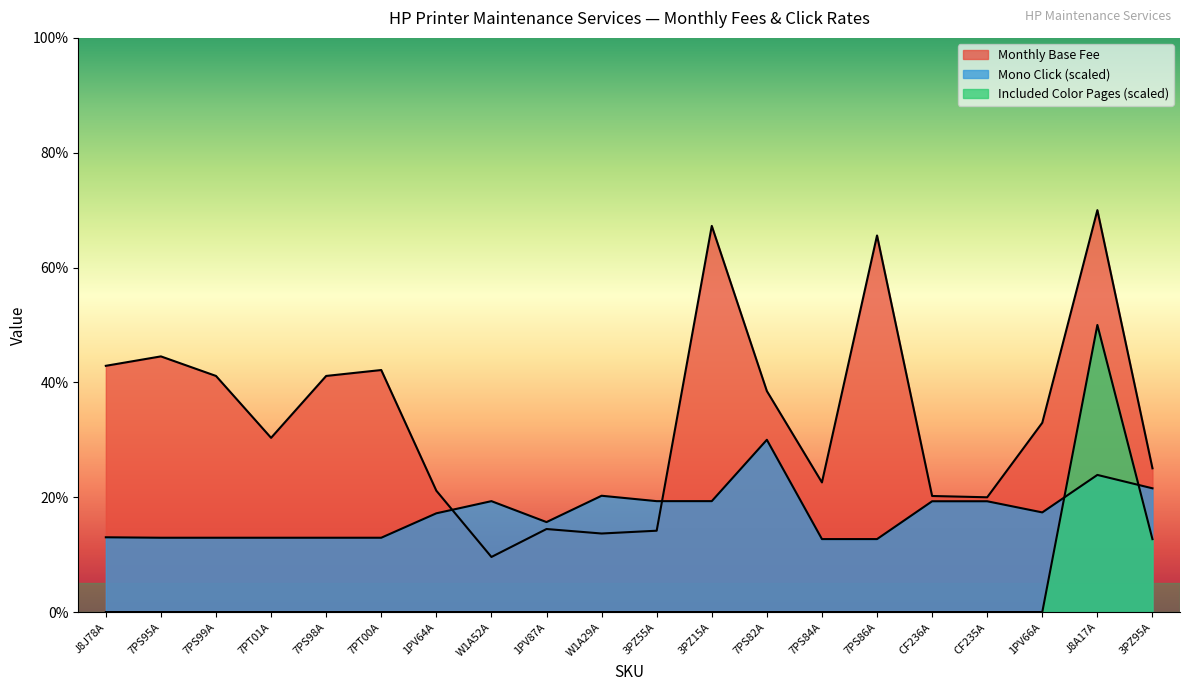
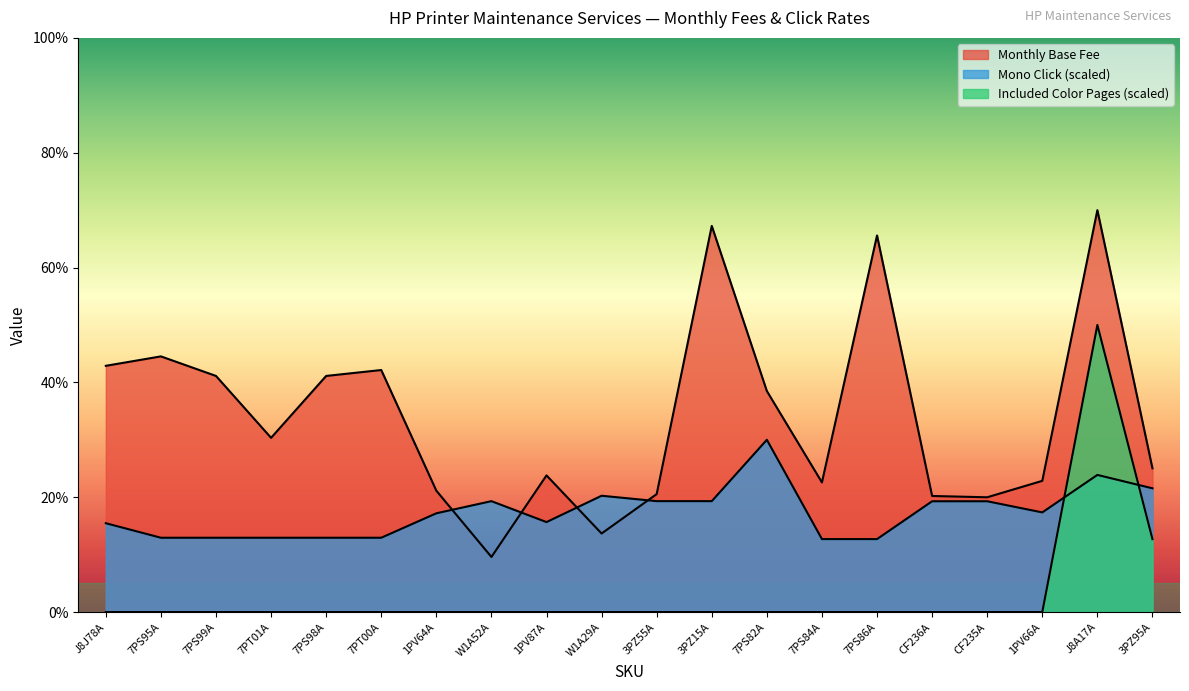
  {
    "Monthly Base Fee": {
      "J8J78A": "43%",
      "7PS95A": "45%",
      "7PS99A": "41%",
      "7PT01A": "30%",
      "7PS98A": "41%",
      "7PT00A": "42%",
      "1PV64A": "21%",
      "W1A52A": "10%",
-     "1PV87A": "14%",
+     "1PV87A": "24%",
      "W1A29A": "14%",
-     "3PZ55A": "14%",
+     "3PZ55A": "21%",
      "3PZ15A": "67%",
      "7PS82A": "38%",
      "7PS84A": "23%",
      "7PS86A": "66%",
      "CF236A": "20%",
      "CF235A": "20%",
-     "1PV66A": "33%",
+     "1PV66A": "23%",
      "J8A17A": "70%",
      "3PZ95A": "25%"
    },
    "Mono Click (scaled)": {
-     "J8J78A": "13%",
+     "J8J78A": "15%",
      "7PS95A": "13%",
      "7PS99A": "13%",
      "7PT01A": "13%",
      "7PS98A": "13%",
      "7PT00A": "13%",
      "1PV64A": "17%",
      "W1A52A": "19%",
      "1PV87A": "16%",
      "W1A29A": "20%",
      "3PZ55A": "19%",
      "3PZ15A": "19%",
      "7PS82A": "30%",
      "7PS84A": "13%",
      "7PS86A": "13%",
      "CF236A": "19%",
      "CF235A": "19%",
      "1PV66A": "17%",
      "J8A17A": "24%",
      "3PZ95A": "22%"
    },
    "Included Color Pages (scaled)": {
      "J8J78A": "0%",
      "7PS95A": "0%",
      "7PS99A": "0%",
      "7PT01A": "0%",
      "7PS98A": "0%",
      "7PT00A": "0%",
      "1PV64A": "0%",
      "W1A52A": "0%",
      "1PV87A": "0%",
      "W1A29A": "0%",
      "3PZ55A": "0%",
      "3PZ15A": "0%",
      "7PS82A": "0%",
      "7PS84A": "0%",
      "7PS86A": "0%",
      "CF236A": "0%",
      "CF235A": "0%",
      "1PV66A": "0%",
      "J8A17A": "50%",
      "3PZ95A": "13%"
    }
  }
